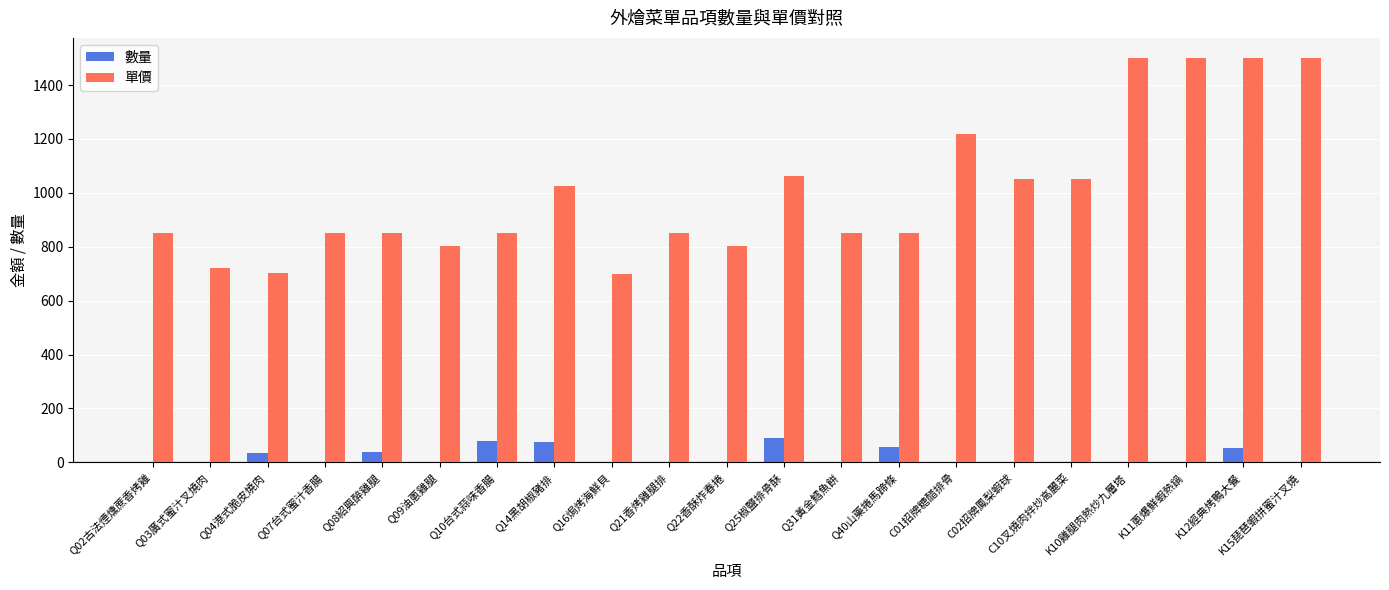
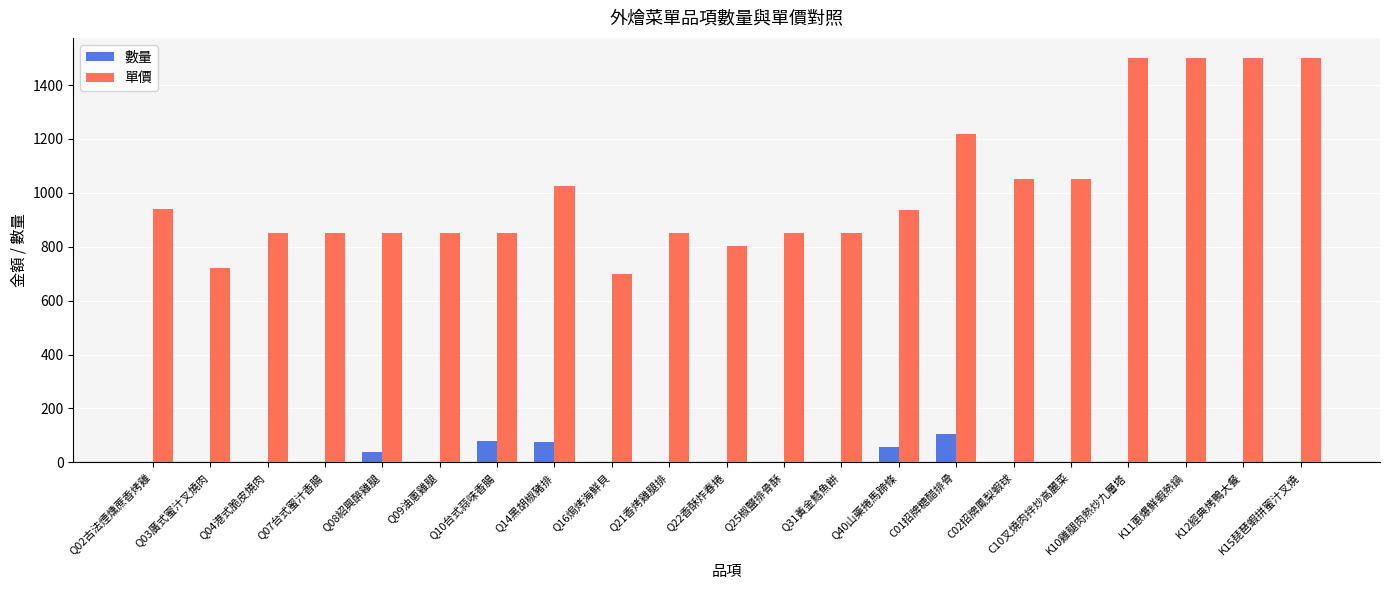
  {
    "數量": {
-     "Q04港式脆皮燒肉": 30,
+     "Q04港式脆皮燒肉": 0,
      "Q08紹興醉雞腿": 40,
      "Q10台式蒜味香腸": 80,
      "Q14黑胡椒豬排": 80,
-     "Q25椒鹽排骨酥": 90,
+     "Q25椒鹽排骨酥": 0,
      "Q40山藥捲馬蹄條": 60,
-     "C01招牌糖醋排骨": 0,
-     "K12經典烤鴨大餐": 60
+     "C01招牌糖醋排骨": 110,
+     "K12經典烤鴨大餐": 0
    },
    "單價": {
-     "Q02古法煙燻蔗香烤雞": 850,
+     "Q02古法煙燻蔗香烤雞": 940,
      "Q03廣式蜜汁叉燒肉": 720,
-     "Q04港式脆皮燒肉": 700,
+     "Q04港式脆皮燒肉": 850,
      "Q07台式蜜汁香腸": 850,
      "Q08紹興醉雞腿": 850,
-     "Q09油蔥雞腿": 800,
+     "Q09油蔥雞腿": 850,
      "Q10台式蒜味香腸": 850,
      "Q14黑胡椒豬排": 1030,
      "Q16焗烤海鮮貝": 700,
      "Q21香烤雞腿排": 850,
      "Q22香酥炸春捲": 800,
-     "Q25椒鹽排骨酥": 1060,
+     "Q25椒鹽排骨酥": 850,
      "Q31黃金鱈魚餅": 850,
-     "Q40山藥捲馬蹄條": 850,
+     "Q40山藥捲馬蹄條": 940,
      "C01招牌糖醋排骨": 1220,
      "C02招牌鳳梨蝦球": 1050,
      "C10叉燒肉拌炒高麗菜": 1050,
      "K10雞腿肉熱炒九層塔": 1500,
      "K11蔥爆鮮蝦熱鍋": 1500,
      "K12經典烤鴨大餐": 1500,
      "K15琵琶蝦拼蜜汁叉燒": 1500
    }
  }
